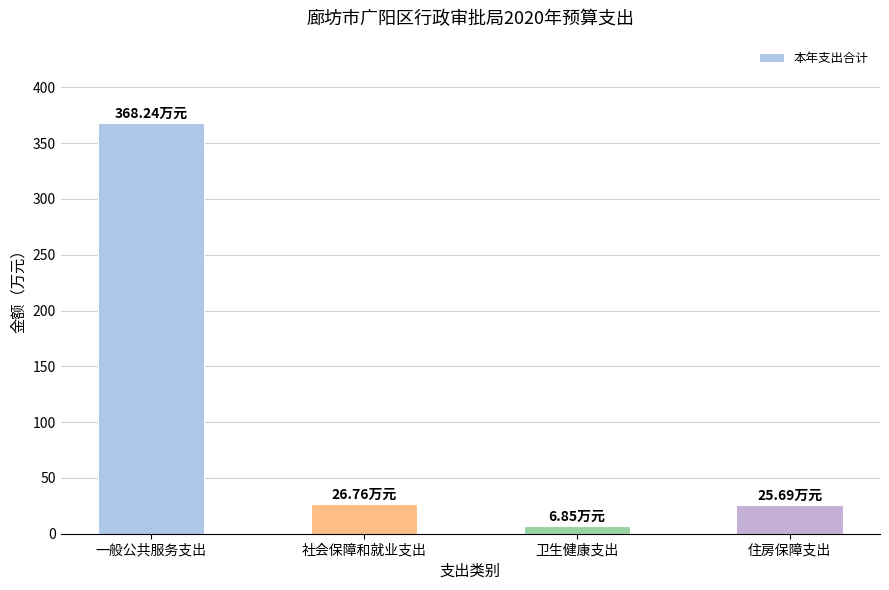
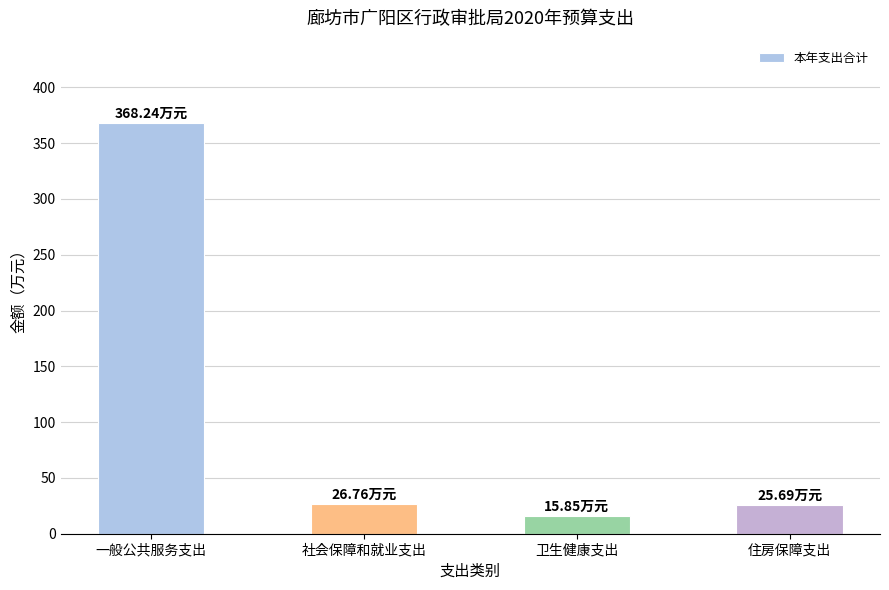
  {
    "一般公共服务支出": 368.24,
    "社会保障和就业支出": 26.76,
-   "卫生健康支出": 6.85,
+   "卫生健康支出": 15.85,
    "住房保障支出": 25.69
  }
